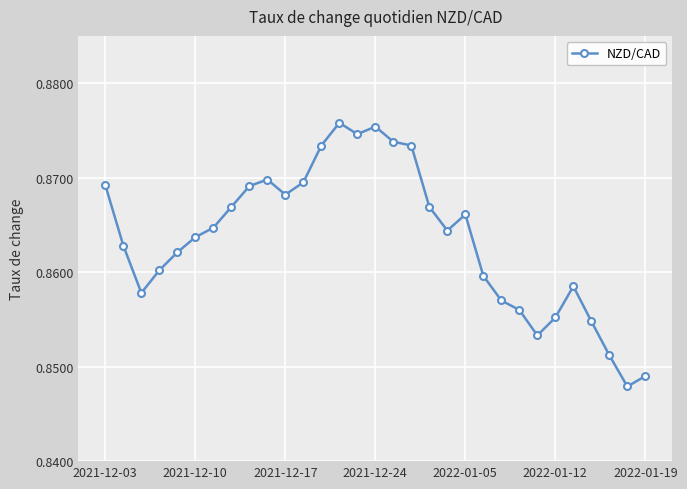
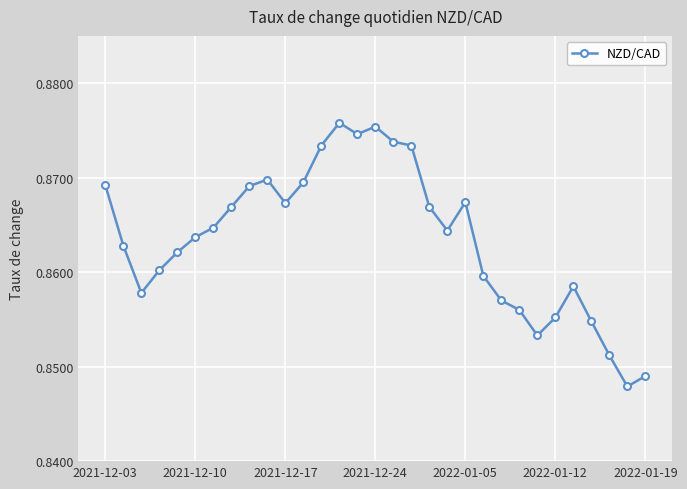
  {
    "2021-12-03": 0.869,
    "2021-12-10": 0.864,
-   "2021-12-17": 0.868,
+   "2021-12-17": 0.867,
    "2021-12-24": 0.875,
-   "2022-01-05": 0.866,
+   "2022-01-05": 0.867,
    "2022-01-12": 0.855,
    "2022-01-19": 0.849
  }
